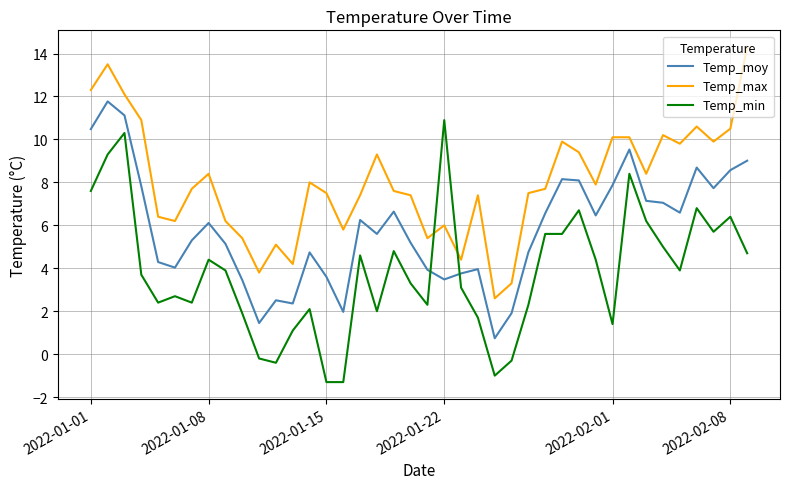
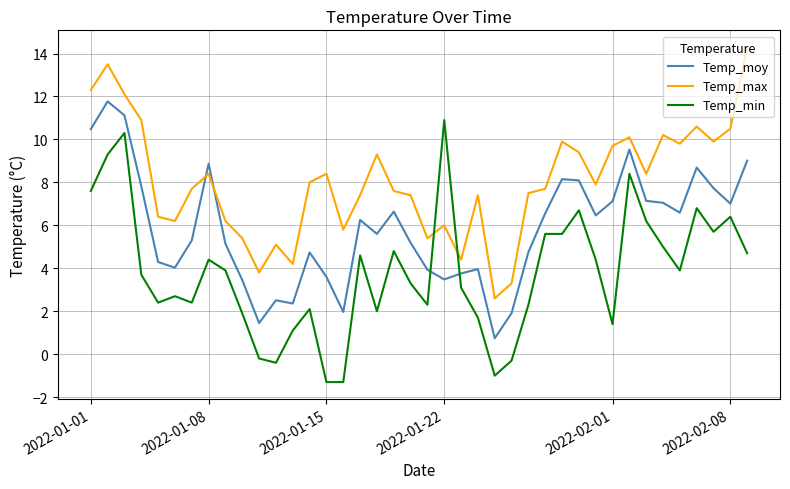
  {
    "Temp_moy": {
      "2022-01-01": 10.5,
-     "2022-01-08": 6.1,
+     "2022-01-08": 8.9,
      "2022-01-15": 3.6,
      "2022-01-22": 3.5,
-     "2022-02-01": 7.9,
-     "2022-02-08": 8.6
+     "2022-02-01": 7.1,
+     "2022-02-08": 7.0
    },
    "Temp_max": {
      "2022-01-01": 12.3,
      "2022-01-08": 8.4,
-     "2022-01-15": 7.5,
+     "2022-01-15": 8.4,
      "2022-01-22": 6.0,
-     "2022-02-01": 10.1,
+     "2022-02-01": 9.7,
      "2022-02-08": 10.5
    },
    "Temp_min": {
      "2022-01-01": 7.6,
      "2022-01-08": 4.4,
      "2022-01-15": -1.3,
      "2022-01-22": 10.9,
      "2022-02-01": 1.4,
      "2022-02-08": 6.4
    }
  }
